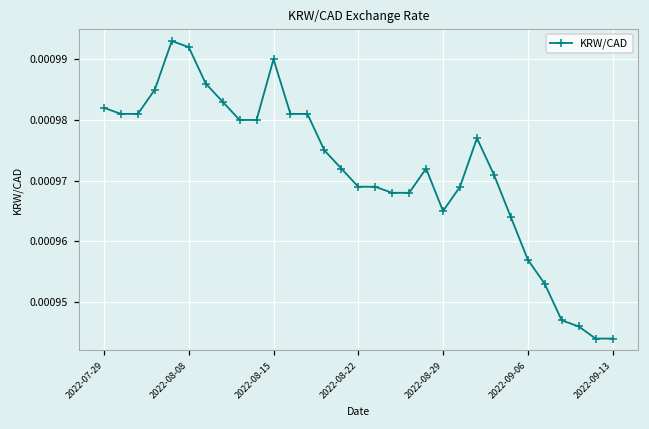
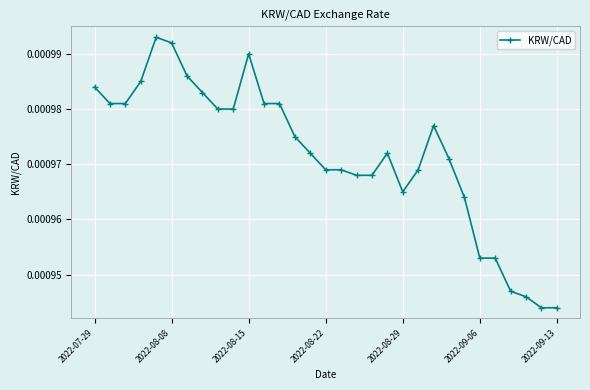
  {
-   "2022-07-29": 0.000982,
+   "2022-07-29": 0.000984,
    "2022-08-08": 0.000992,
    "2022-08-15": 0.000990,
    "2022-08-22": 0.000969,
    "2022-08-29": 0.000965,
-   "2022-09-06": 0.000957,
+   "2022-09-06": 0.000953,
    "2022-09-13": 0.000944
  }
